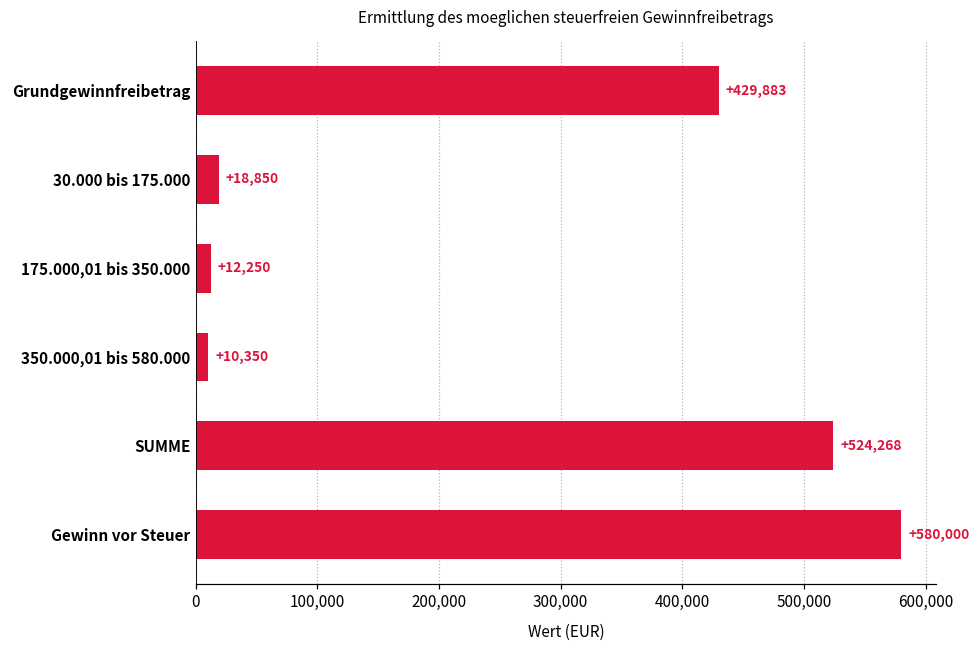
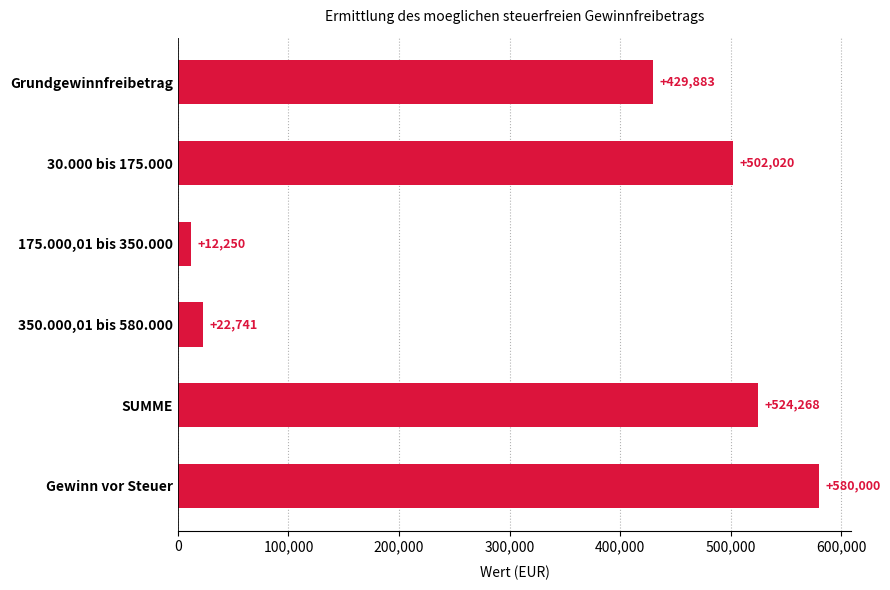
  {
    "Grundgewinnfreibetrag": "+429,883",
-   "30.000 bis 175.000": "+18,850",
+   "30.000 bis 175.000": "+502,020",
    "175.000,01 bis 350.000": "+12,250",
-   "350.000,01 bis 580.000": "+10,350",
+   "350.000,01 bis 580.000": "+22,741",
    "SUMME": "+524,268",
    "Gewinn vor Steuer": "+580,000"
  }
